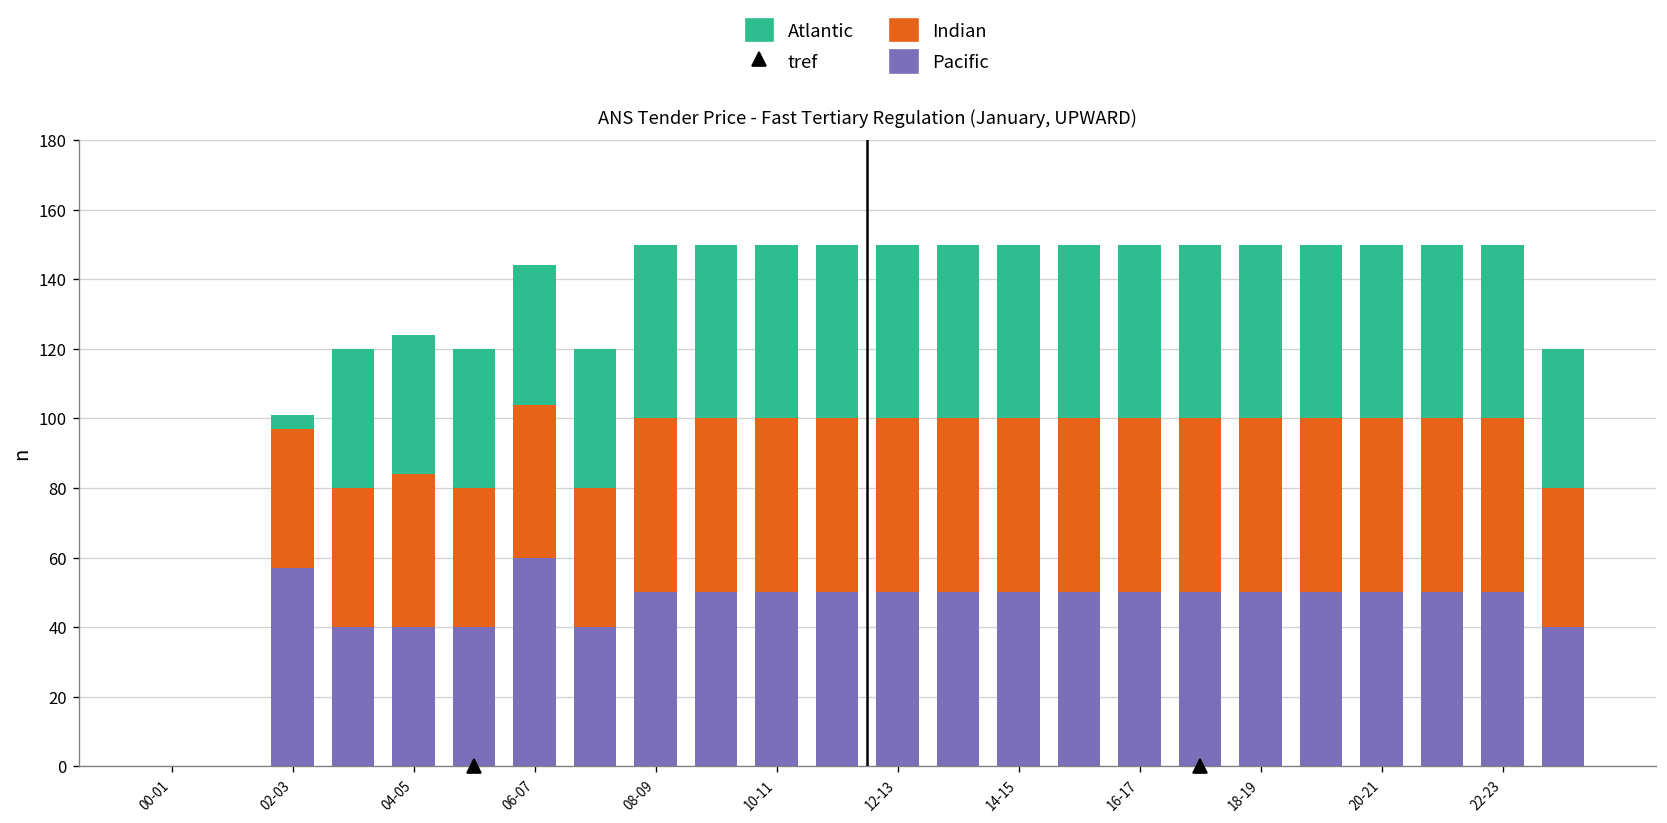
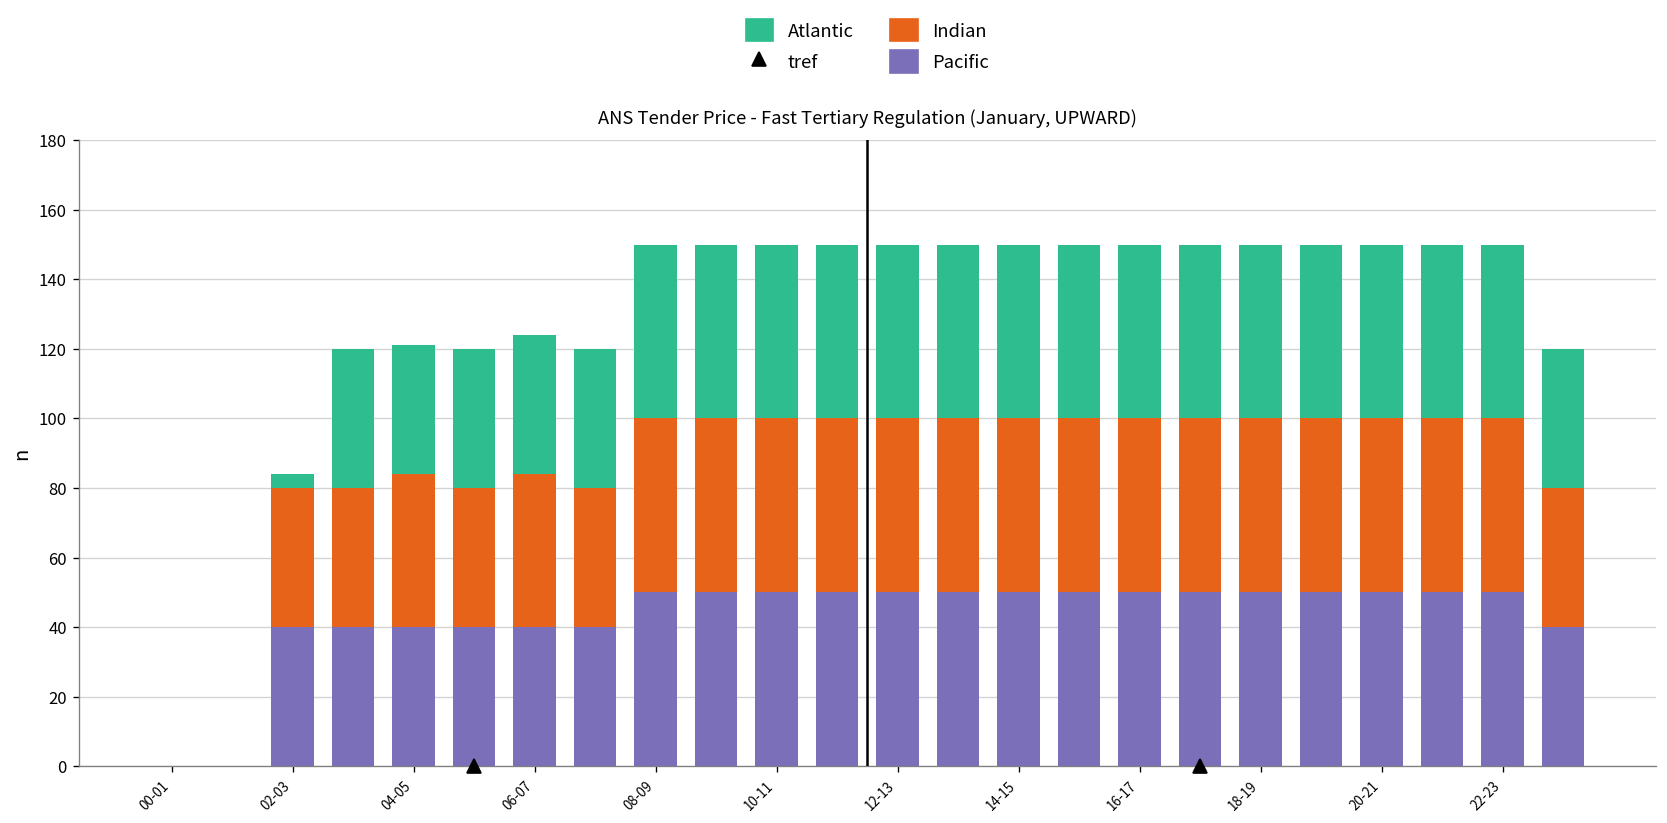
  {
    "Pacific": {
      "00-01": 0,
-     "02-03": 57,
+     "02-03": 40,
      "04-05": 40,
-     "06-07": 60,
+     "06-07": 40,
      "08-09": 50,
      "10-11": 50,
      "12-13": 50,
      "14-15": 50,
      "16-17": 50,
      "18-19": 50,
      "20-21": 50,
      "22-23": 50
    },
    "Indian": {
      "00-01": 0,
      "02-03": 40,
      "04-05": 44,
      "06-07": 44,
      "08-09": 50,
      "10-11": 50,
      "12-13": 50,
      "14-15": 50,
      "16-17": 50,
      "18-19": 50,
      "20-21": 50,
      "22-23": 50
    },
    "Atlantic": {
      "00-01": 0,
      "02-03": 4,
-     "04-05": 40,
+     "04-05": 37,
      "06-07": 40,
      "08-09": 50,
      "10-11": 50,
      "12-13": 50,
      "14-15": 50,
      "16-17": 50,
      "18-19": 50,
      "20-21": 50,
      "22-23": 50
    }
  }
